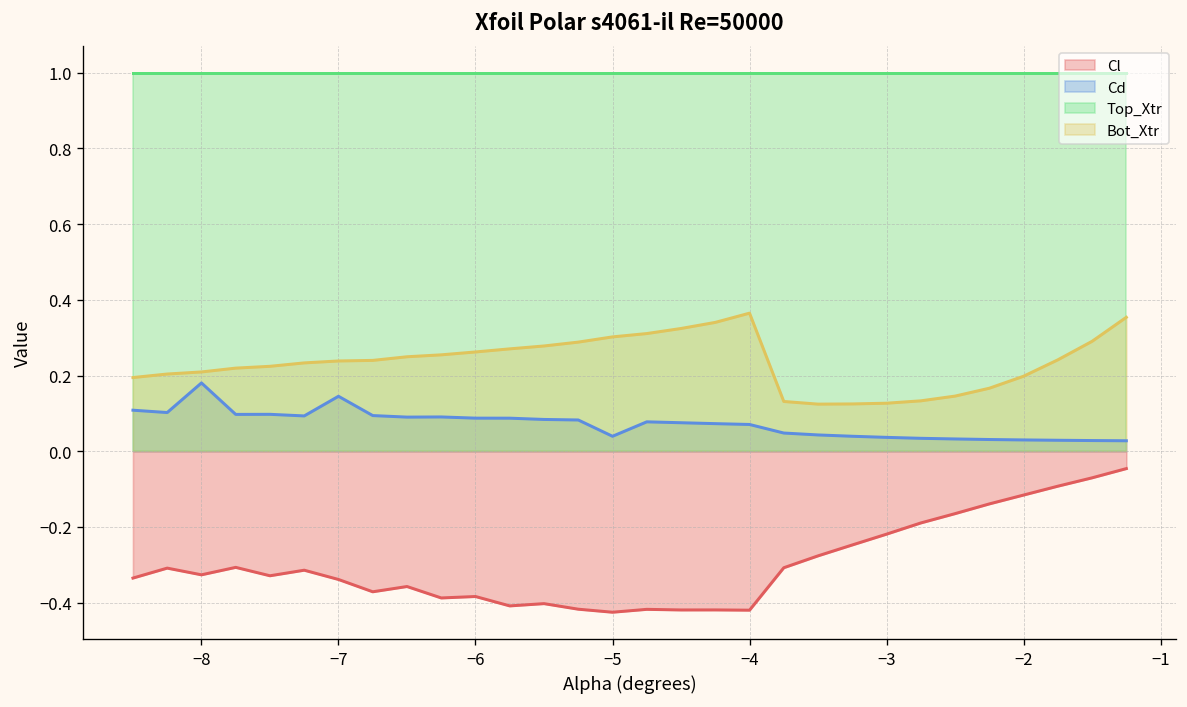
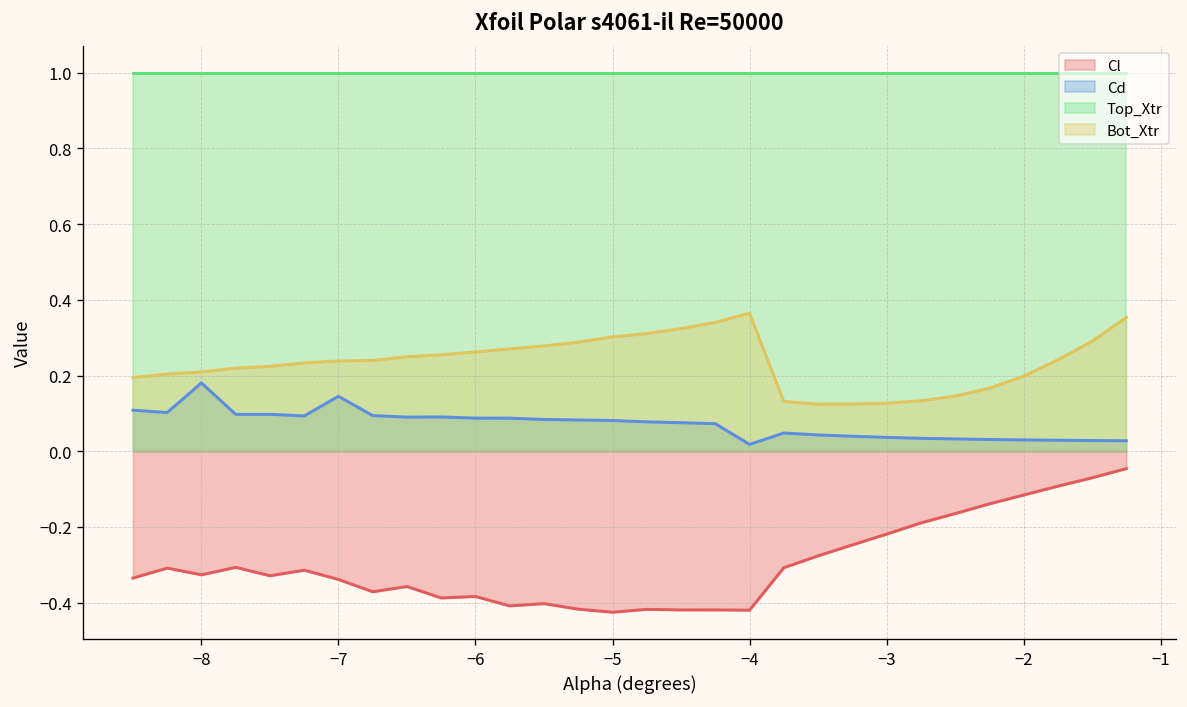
  {
    "Cd": {
      "−8": 0.18,
      "−7": 0.15,
      "−6": 0.09,
-     "−5": 0.04,
-     "−4": 0.07,
+     "−5": 0.08,
+     "−4": 0.02,
      "−3": 0.04,
      "−2": 0.03
    },
    "Top_Xtr": {
      "−8": 1.00,
      "−7": 1.00,
      "−6": 1.00,
      "−5": 1.00,
      "−4": 1.00,
      "−3": 1.00,
      "−2": 1.00
    }
  }
